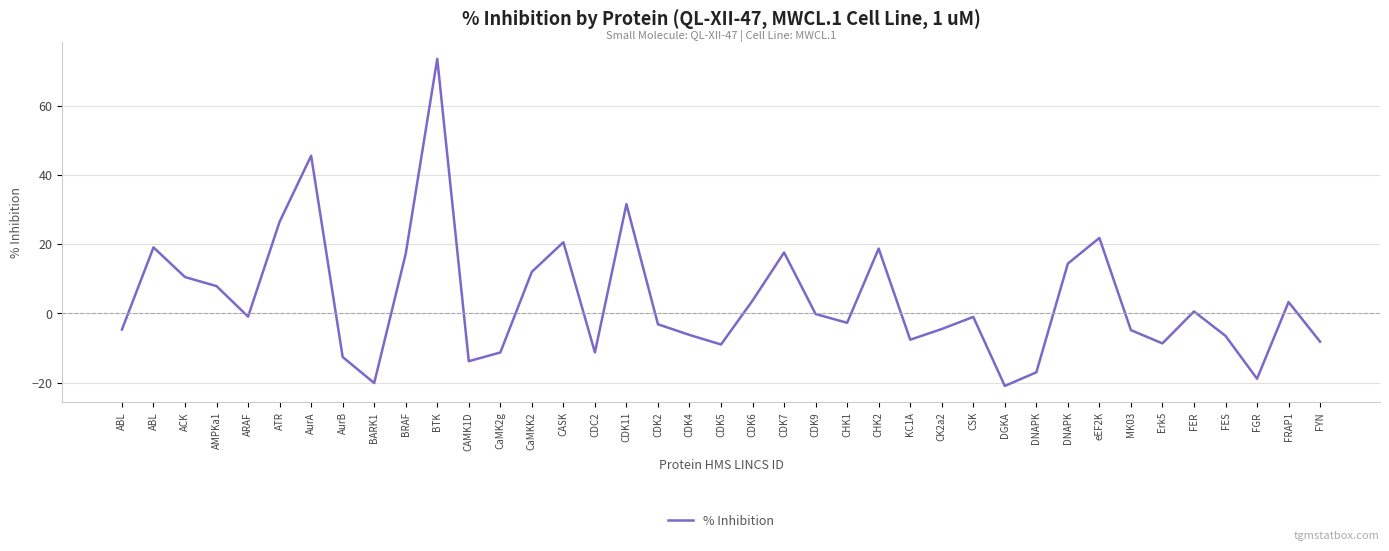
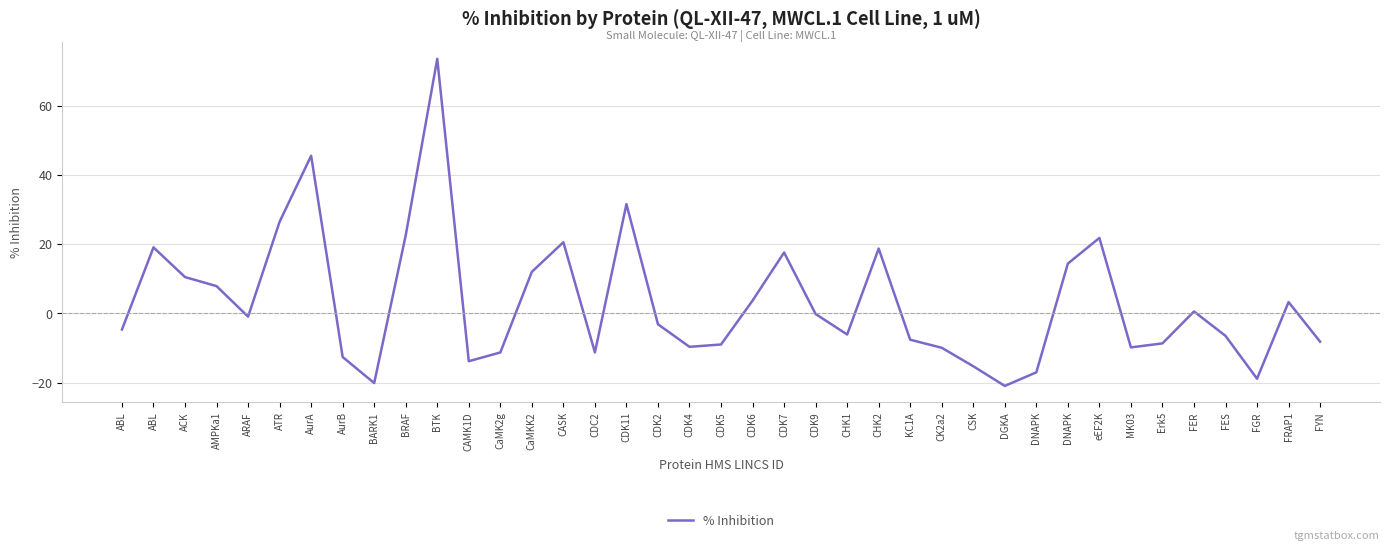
  {
    "ACK": 10,
    "AMPKa1": 8,
    "ARAF": -1,
    "ATR": 26,
    "AurA": 46,
    "AurB": -13,
    "BARK1": -20,
-   "BRAF": 17,
+   "BRAF": 23,
    "BTK": 73,
    "CAMK1D": -14,
    "CaMK2g": -11,
    "CaMKK2": 12,
    "CASK": 21,
    "CDC2": -11,
    "CDK11": 32,
    "CDK2": -3,
-   "CDK4": -6,
+   "CDK4": -10,
    "CDK5": -9,
    "CDK6": 4,
    "CDK7": 18,
    "CDK9": 0,
-   "CHK1": -3,
+   "CHK1": -6,
    "CHK2": 19,
    "KC1A": -8,
-   "CK2a2": -5,
-   "CSK": -1,
+   "CK2a2": -10,
+   "CSK": -15,
    "DGKA": -21,
    "eEF2K": 22,
-   "MK03": -5,
+   "MK03": -10,
    "Erk5": -9,
    "FER": 1,
    "FES": -6,
    "FGR": -19,
    "FRAP1": 3,
    "FYN": -8
  }
